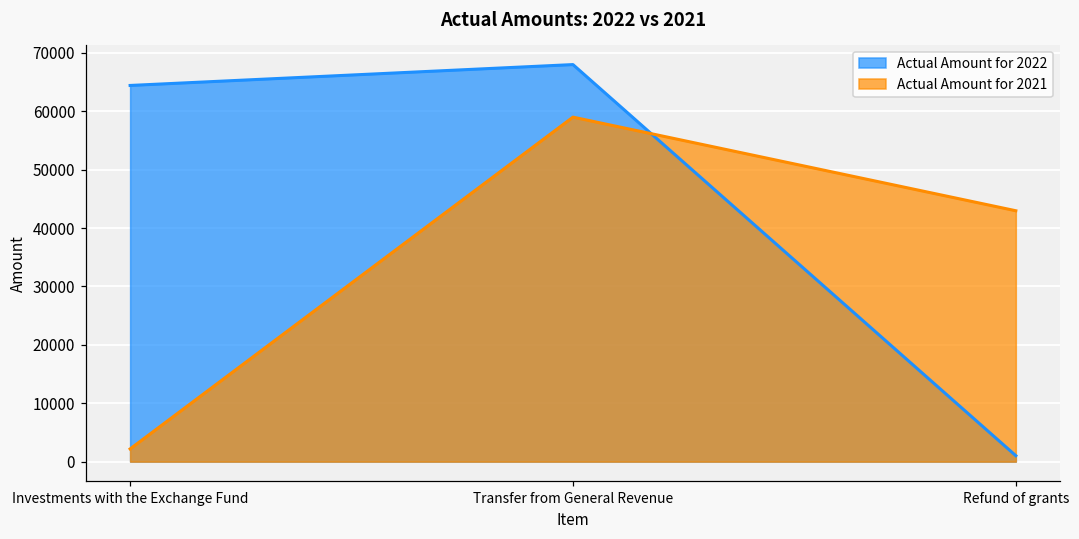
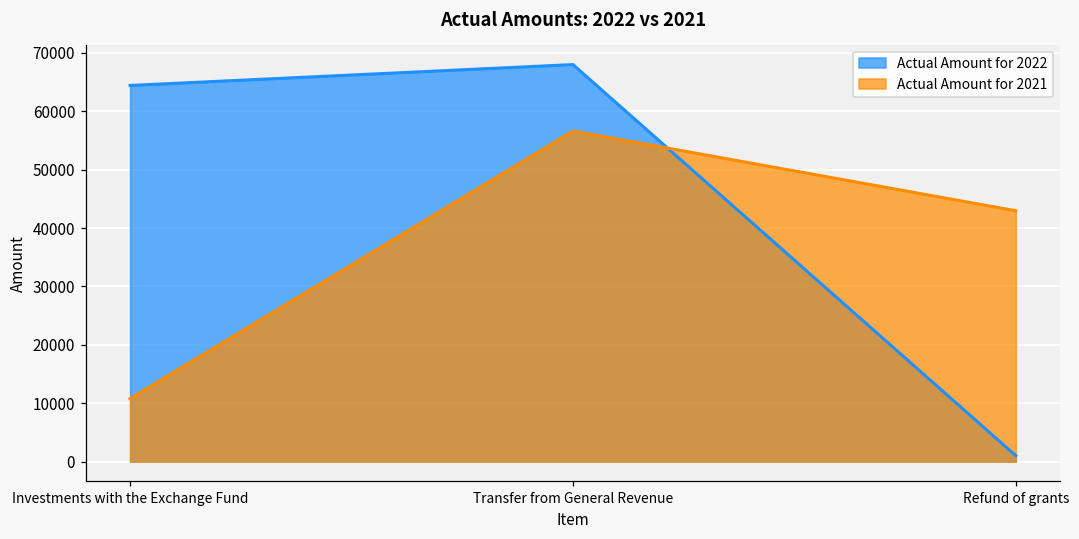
  {
    "Actual Amount for 2022": {
      "Investments with the Exchange Fund": 64000,
      "Transfer from General Revenue": 68000,
      "Refund of grants": 1000
    },
    "Actual Amount for 2021": {
-     "Investments with the Exchange Fund": 2000,
-     "Transfer from General Revenue": 59000,
+     "Investments with the Exchange Fund": 11000,
+     "Transfer from General Revenue": 57000,
      "Refund of grants": 43000
    }
  }
